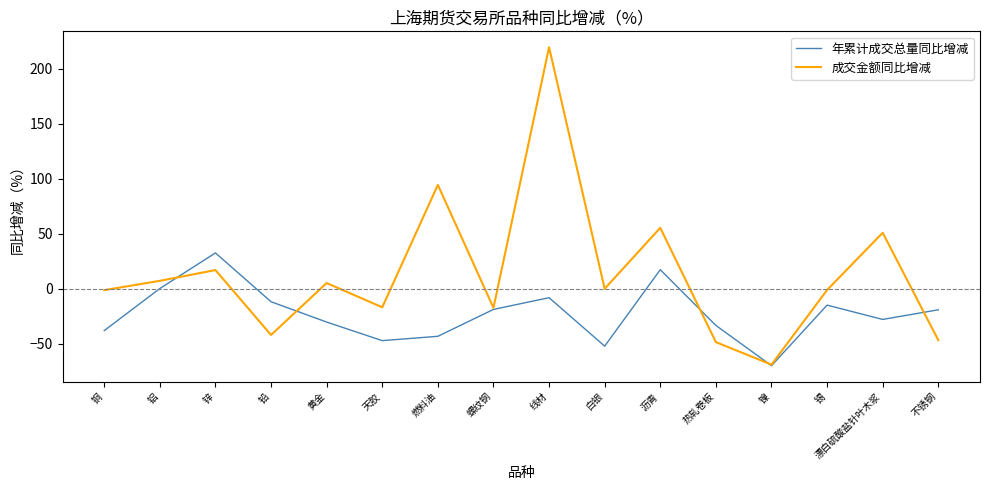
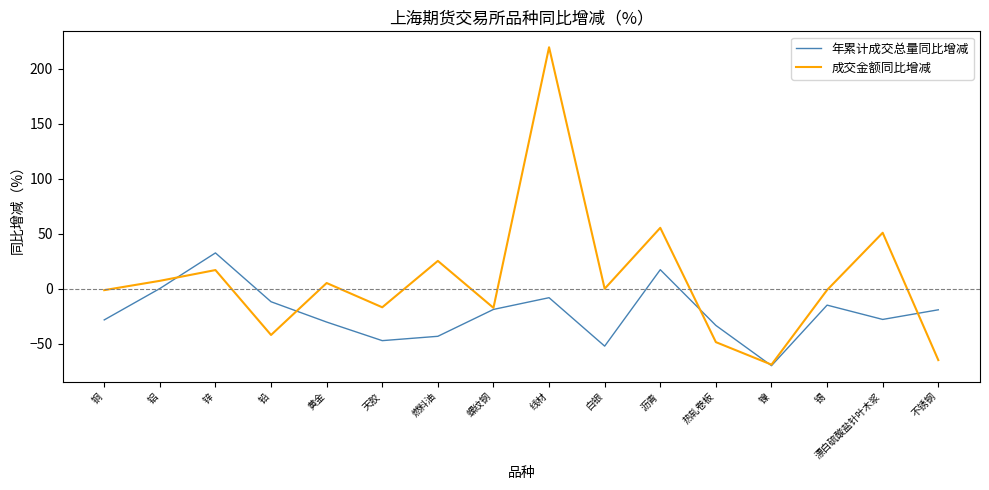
  {
    "年累计成交总量同比增减": {
-     "铜": -38,
+     "铜": -28,
      "铝": 0,
      "锌": 33,
      "铅": -12,
      "黄金": -30,
      "天胶": -47,
      "燃料油": -43,
      "线材": -8,
      "白银": -52,
      "沥青": 17,
      "热轧卷板": -33,
      "锡": -15,
      "漂白硫酸盐针叶木浆": -28,
      "不锈钢": -19
    },
    "成交金额同比增减": {
      "铜": -1,
      "铝": 7,
      "锌": 17,
      "铅": -42,
      "黄金": 5,
      "天胶": -17,
-     "燃料油": 94,
+     "燃料油": 25,
      "线材": 219,
      "白银": 0,
      "沥青": 55,
      "热轧卷板": -48,
      "锡": -1,
      "漂白硫酸盐针叶木浆": 51,
-     "不锈钢": -47
+     "不锈钢": -65
    }
  }
